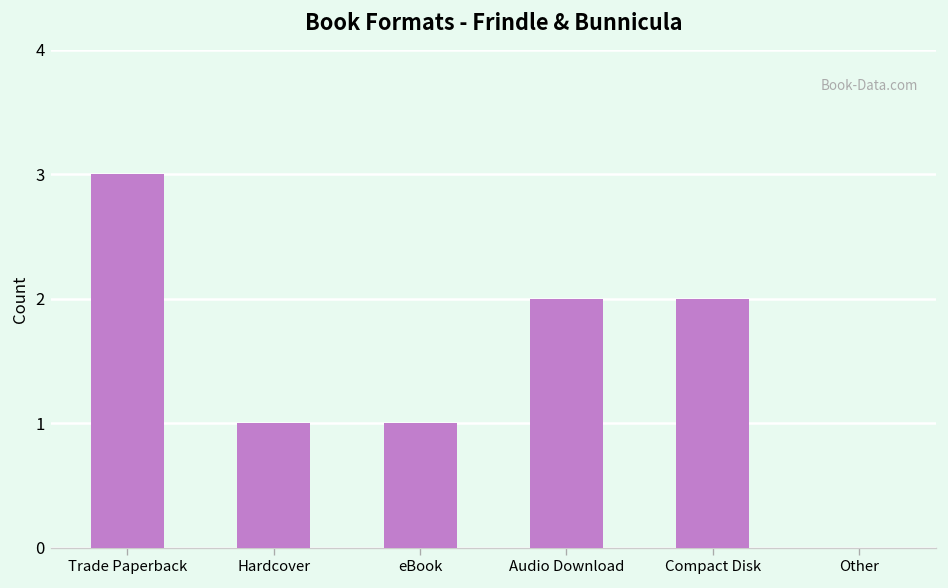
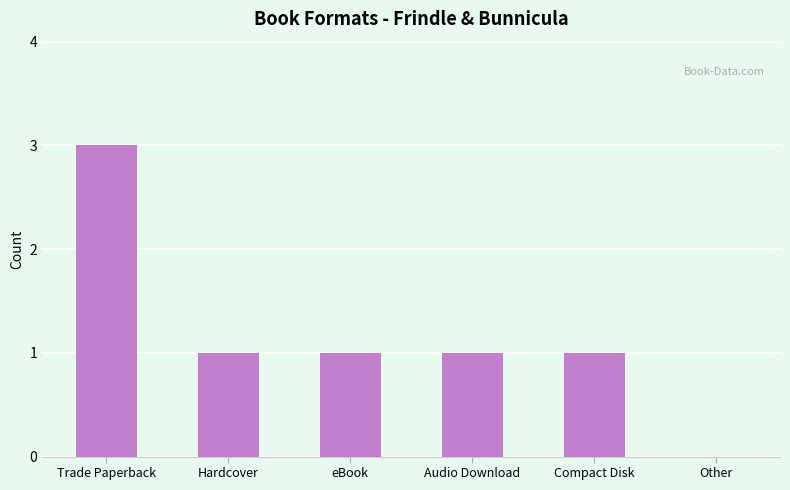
  {
    "Trade Paperback": 3,
    "Hardcover": 1,
    "eBook": 1,
-   "Audio Download": 2,
-   "Compact Disk": 2,
+   "Audio Download": 1,
+   "Compact Disk": 1,
    "Other": 0
  }
